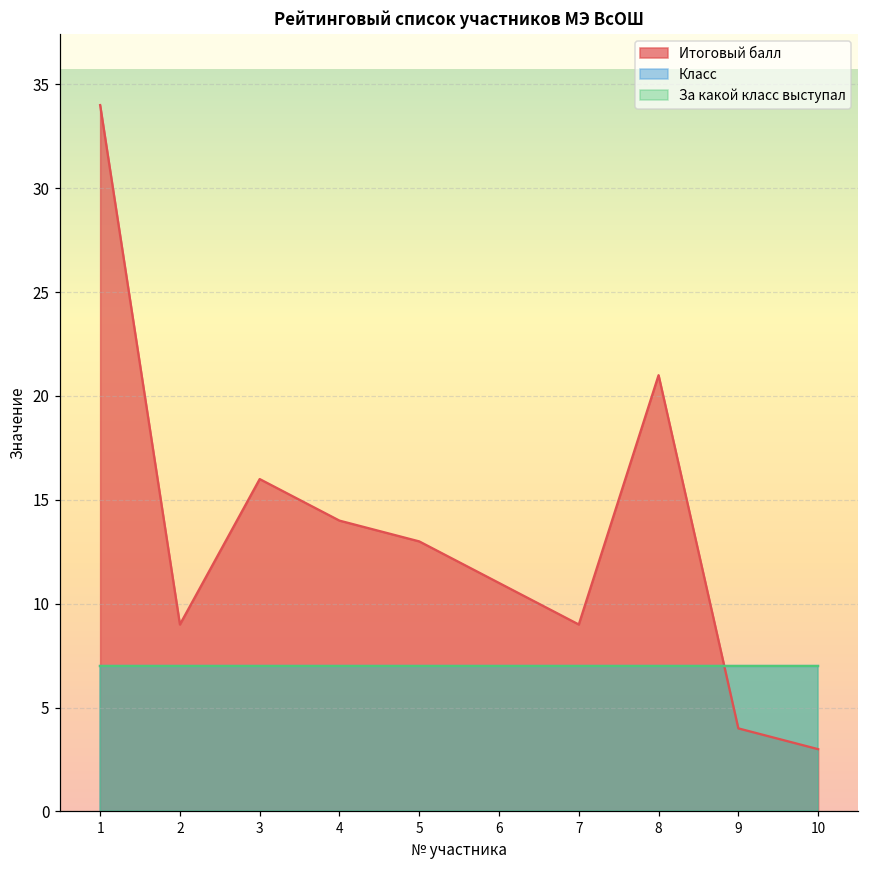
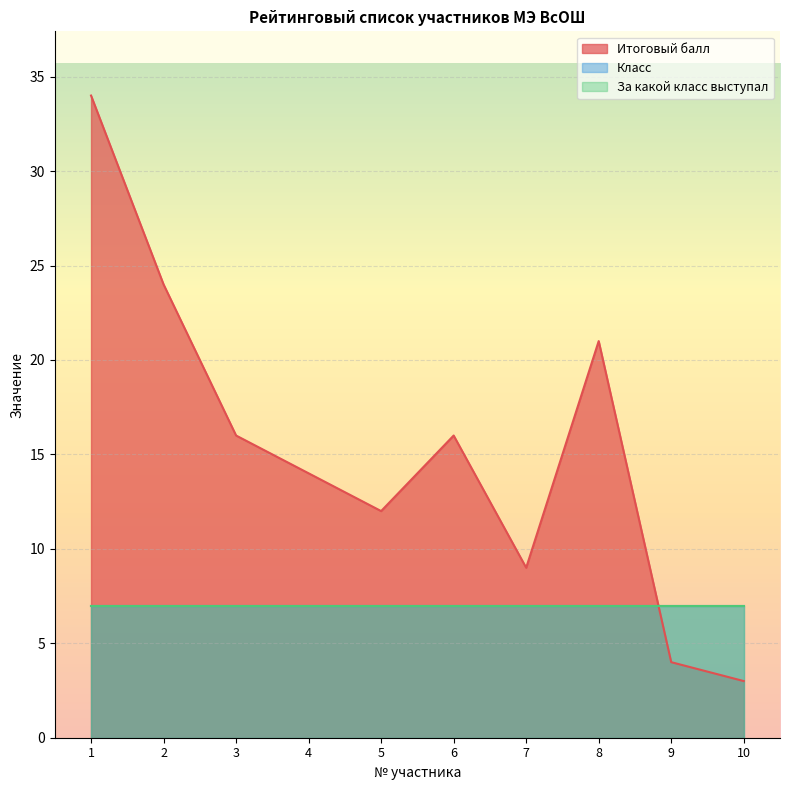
  {
    "Итоговый балл": {
      "1": 34,
-     "2": 9,
+     "2": 24,
      "3": 16,
      "4": 14,
-     "5": 13,
-     "6": 11,
+     "5": 12,
+     "6": 16,
      "7": 9,
      "8": 21,
      "9": 4,
      "10": 3
    },
    "За какой класс выступал": {
      "1": 7,
      "2": 7,
      "3": 7,
      "4": 7,
      "5": 7,
      "6": 7,
      "7": 7,
      "8": 7,
      "9": 7,
      "10": 7
    }
  }
